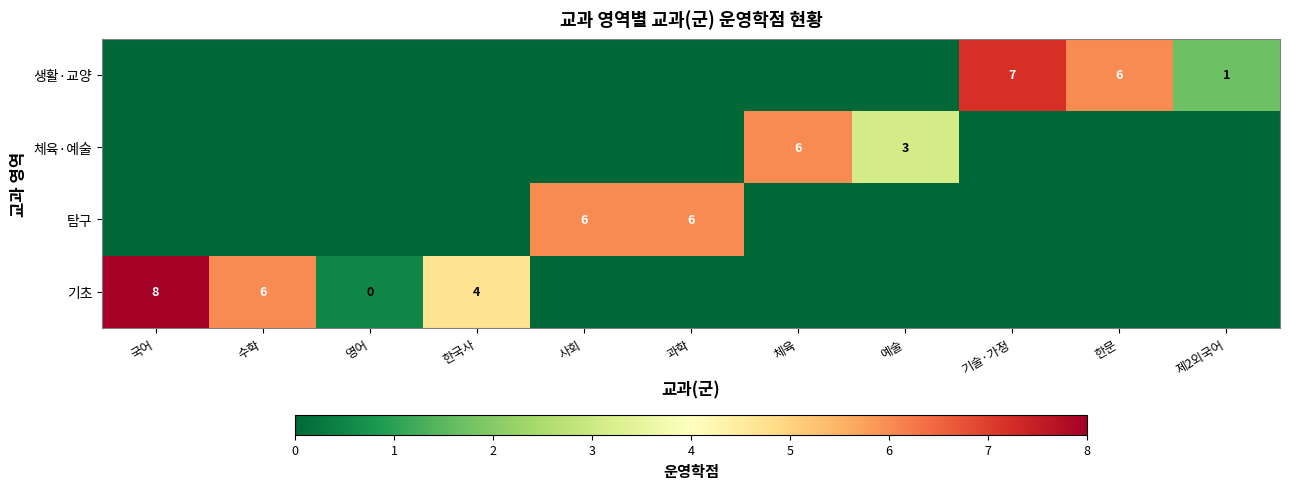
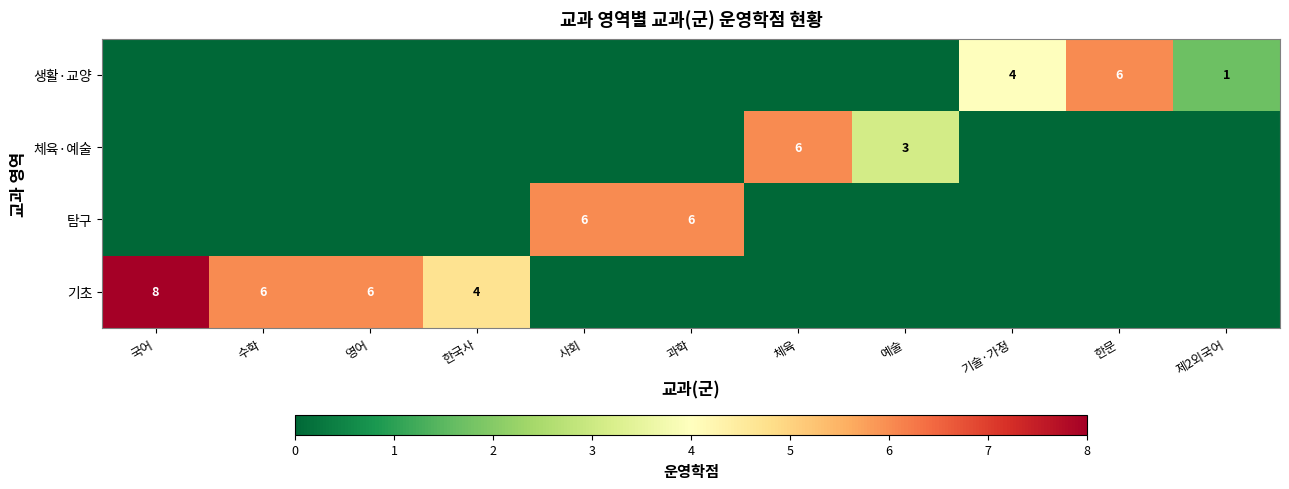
  {
    "생활·교양": {
-     "기술·가정": 7,
+     "기술·가정": 4,
      "한문": 6,
      "제2외국어": 1
    },
    "체육·예술": {
      "체육": 6,
      "예술": 3
    },
    "탐구": {
      "사회": 6,
      "과학": 6
    },
    "기초": {
      "국어": 8,
      "수학": 6,
-     "영어": 0,
+     "영어": 6,
      "한국사": 4
    }
  }
